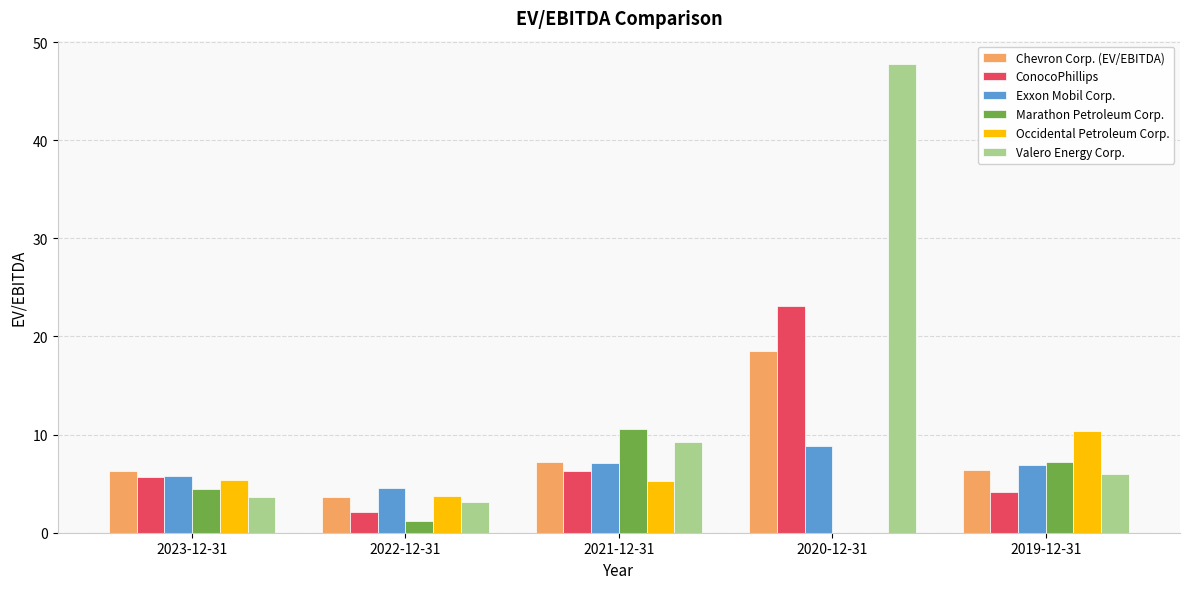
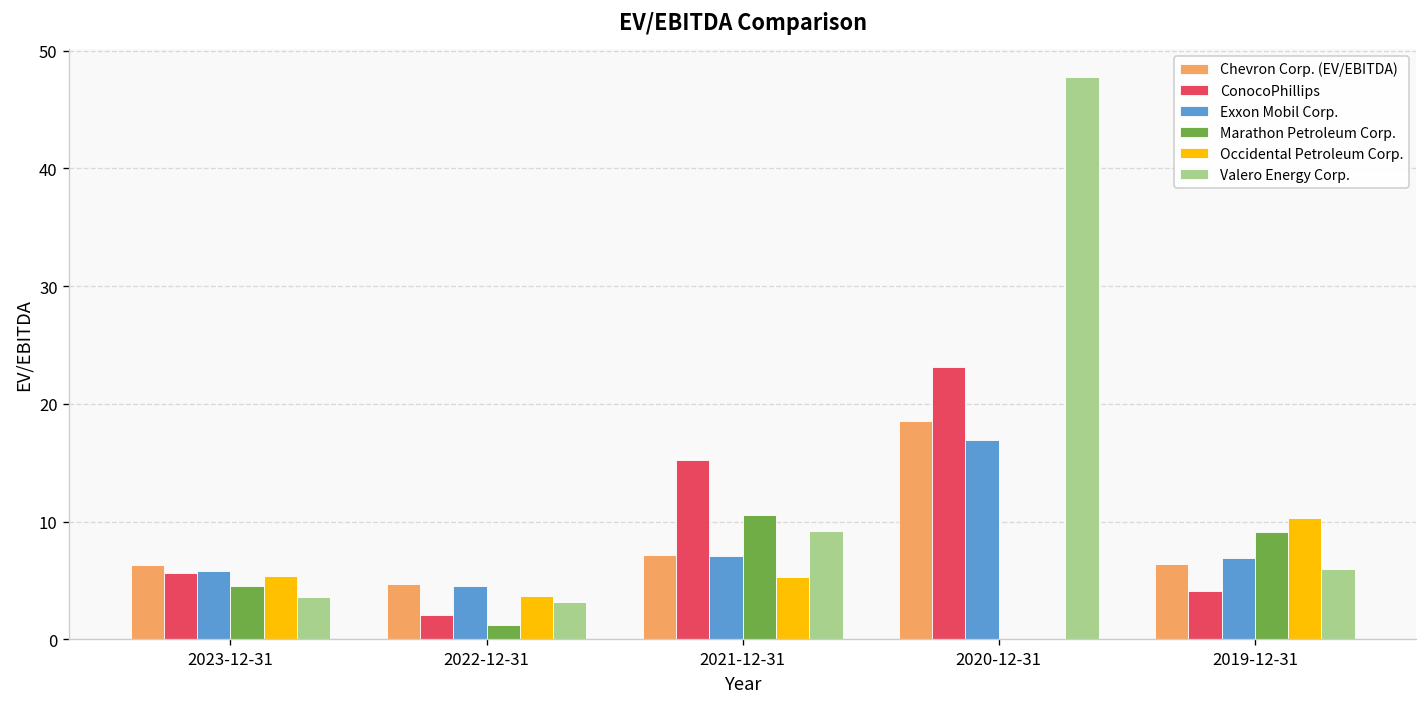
  {
    "Chevron Corp. (EV/EBITDA)": {
      "2023-12-31": 6,
-     "2022-12-31": 4,
+     "2022-12-31": 5,
      "2021-12-31": 7,
      "2020-12-31": 19,
      "2019-12-31": 6
    },
    "ConocoPhillips": {
      "2023-12-31": 6,
      "2022-12-31": 2,
-     "2021-12-31": 6,
+     "2021-12-31": 15,
      "2020-12-31": 23,
      "2019-12-31": 4
    },
    "Exxon Mobil Corp.": {
      "2023-12-31": 6,
      "2022-12-31": 5,
      "2021-12-31": 7,
-     "2020-12-31": 9,
+     "2020-12-31": 17,
      "2019-12-31": 7
    },
    "Marathon Petroleum Corp.": {
      "2023-12-31": 5,
      "2022-12-31": 1,
      "2021-12-31": 11,
      "2020-12-31": 0,
-     "2019-12-31": 7
+     "2019-12-31": 9
    },
    "Occidental Petroleum Corp.": {
      "2023-12-31": 5,
      "2022-12-31": 4,
      "2021-12-31": 5,
      "2020-12-31": 0,
      "2019-12-31": 10
    },
    "Valero Energy Corp.": {
      "2023-12-31": 4,
      "2022-12-31": 3,
      "2021-12-31": 9,
      "2020-12-31": 48,
      "2019-12-31": 6
    }
  }
